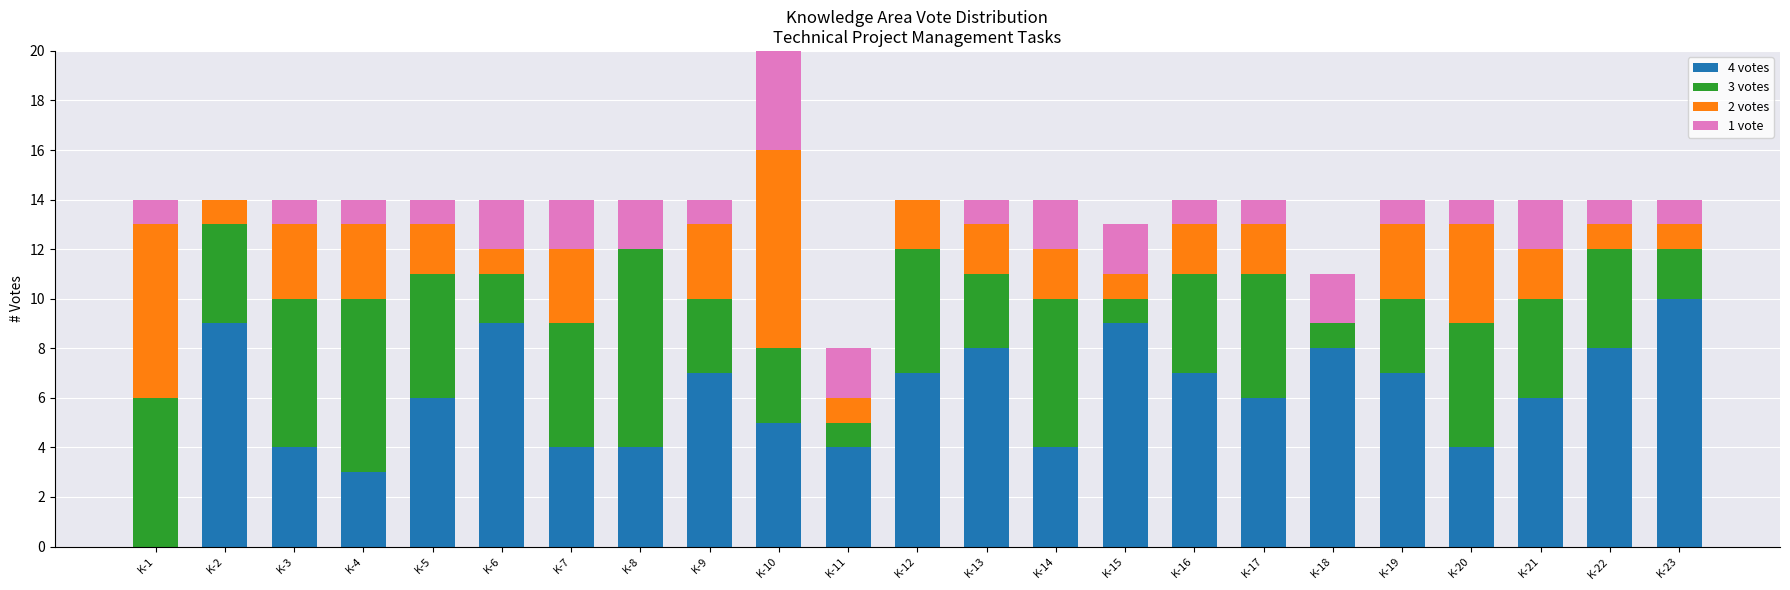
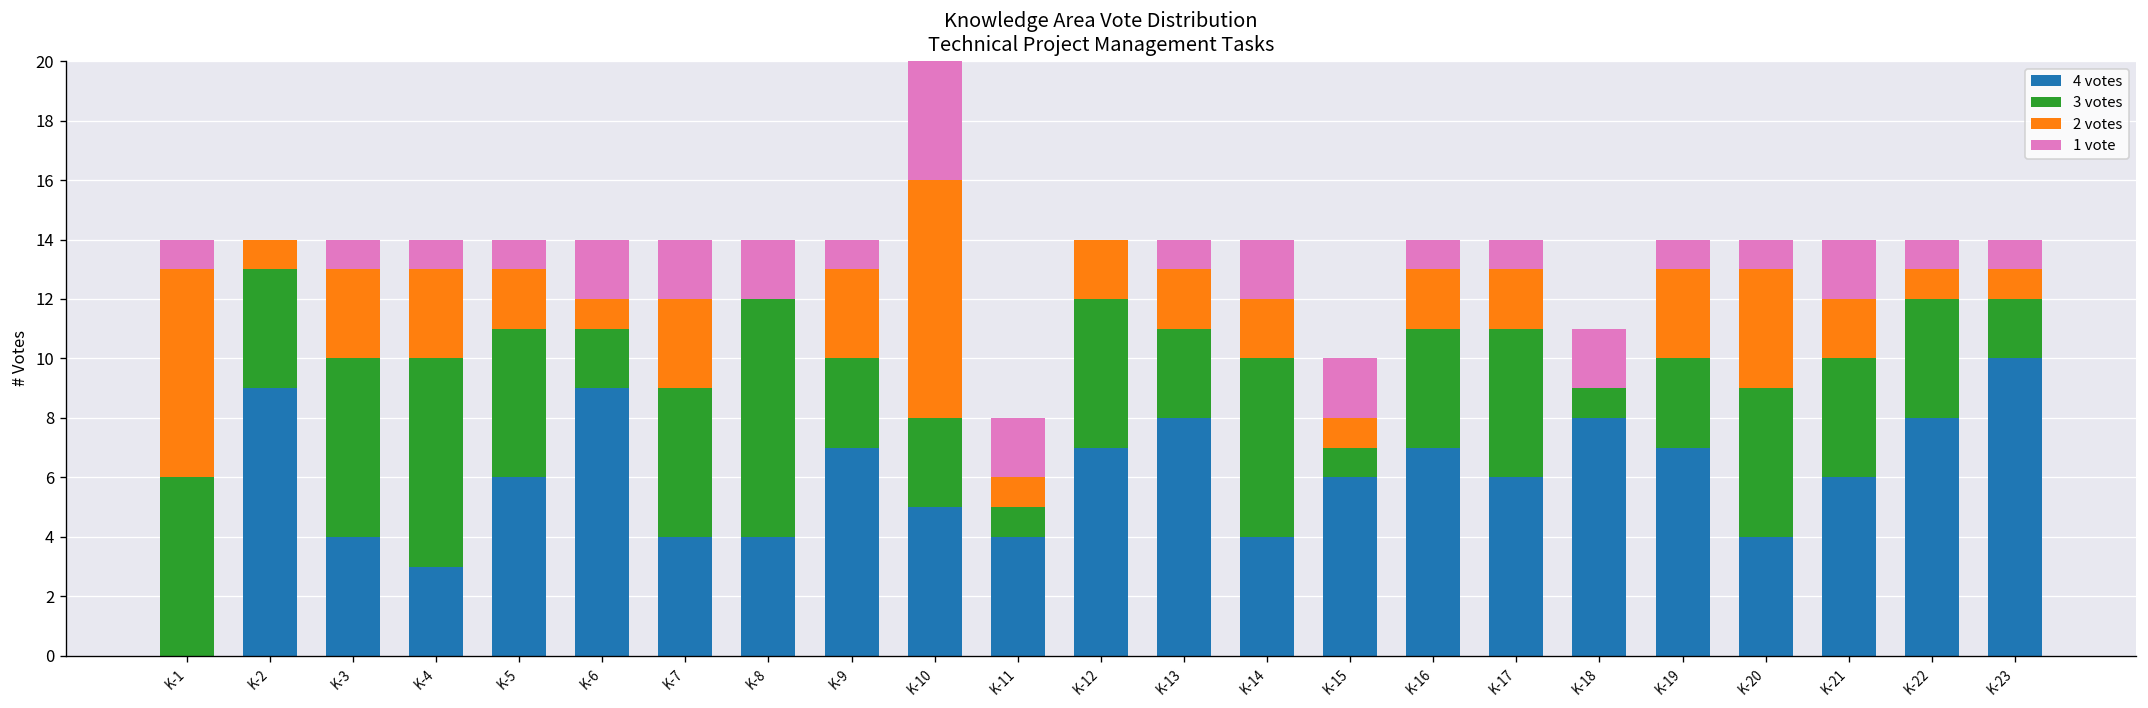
  {
    "4 votes": {
      "K-1": 0,
      "K-2": 9,
      "K-3": 4,
      "K-4": 3,
      "K-5": 6,
      "K-6": 9,
      "K-7": 4,
      "K-8": 4,
      "K-9": 7,
      "K-10": 5,
      "K-11": 4,
      "K-12": 7,
      "K-13": 8,
      "K-14": 4,
-     "K-15": 9,
+     "K-15": 6,
      "K-16": 7,
      "K-17": 6,
      "K-18": 8,
      "K-19": 7,
      "K-20": 4,
      "K-21": 6,
      "K-22": 8,
      "K-23": 10
    },
    "3 votes": {
      "K-1": 6,
      "K-2": 4,
      "K-3": 6,
      "K-4": 7,
      "K-5": 5,
      "K-6": 2,
      "K-7": 5,
      "K-8": 8,
      "K-9": 3,
      "K-10": 3,
      "K-11": 1,
      "K-12": 5,
      "K-13": 3,
      "K-14": 6,
      "K-15": 1,
      "K-16": 4,
      "K-17": 5,
      "K-18": 1,
      "K-19": 3,
      "K-20": 5,
      "K-21": 4,
      "K-22": 4,
      "K-23": 2
    },
    "2 votes": {
      "K-1": 7,
      "K-2": 1,
      "K-3": 3,
      "K-4": 3,
      "K-5": 2,
      "K-6": 1,
      "K-7": 3,
      "K-8": 0,
      "K-9": 3,
      "K-10": 8,
      "K-11": 1,
      "K-12": 2,
      "K-13": 2,
      "K-14": 2,
      "K-15": 1,
      "K-16": 2,
      "K-17": 2,
      "K-18": 0,
      "K-19": 3,
      "K-20": 4,
      "K-21": 2,
      "K-22": 1,
      "K-23": 1
    },
    "1 vote": {
      "K-1": 1,
      "K-2": 0,
      "K-3": 1,
      "K-4": 1,
      "K-5": 1,
      "K-6": 2,
      "K-7": 2,
      "K-8": 2,
      "K-9": 1,
      "K-11": 2,
      "K-12": 0,
      "K-13": 1,
      "K-14": 2,
      "K-15": 2,
      "K-16": 1,
      "K-17": 1,
      "K-18": 2,
      "K-19": 1,
      "K-20": 1,
      "K-21": 2,
      "K-22": 1,
      "K-23": 1
    }
  }
